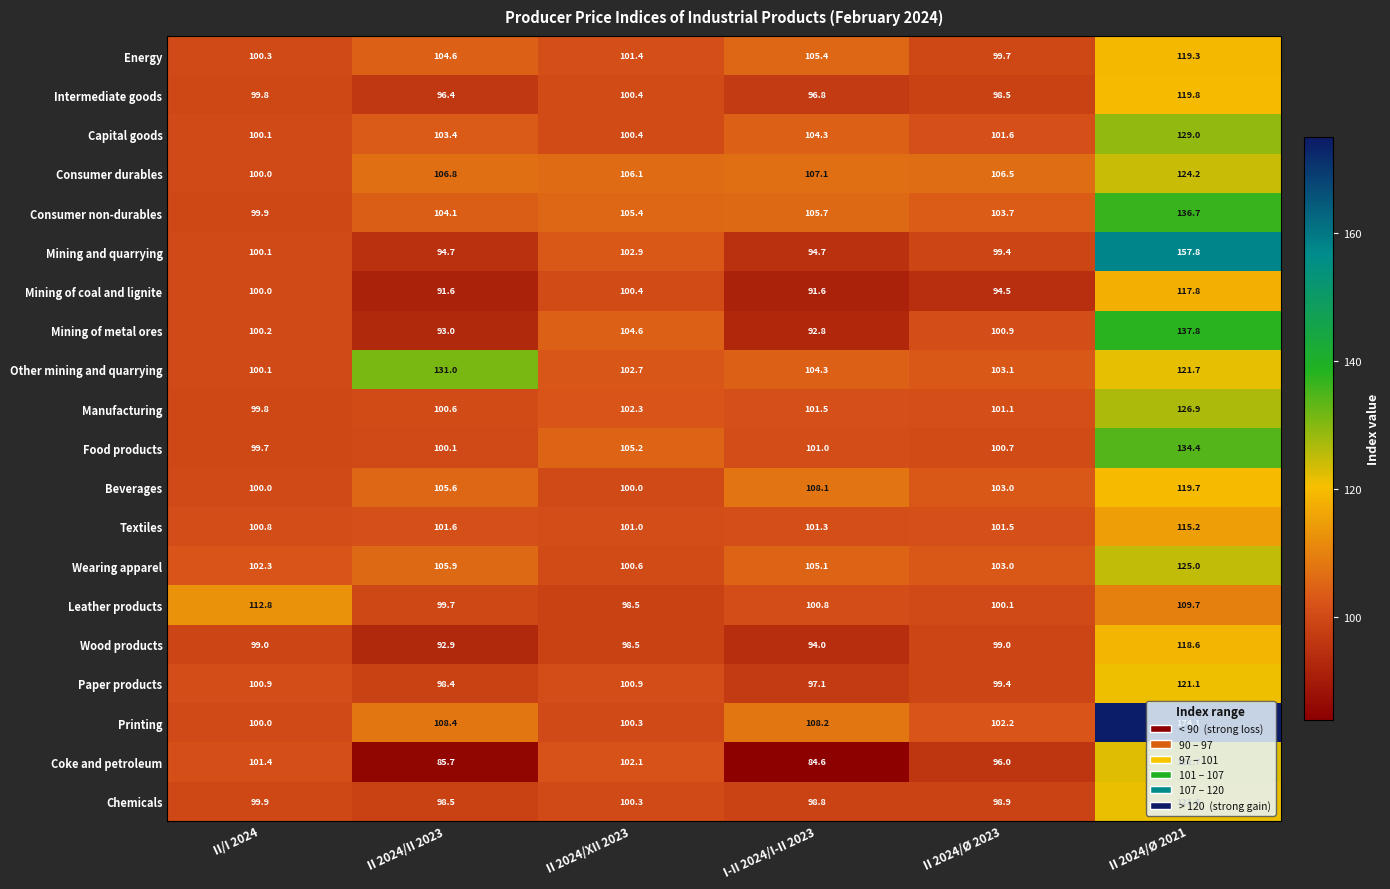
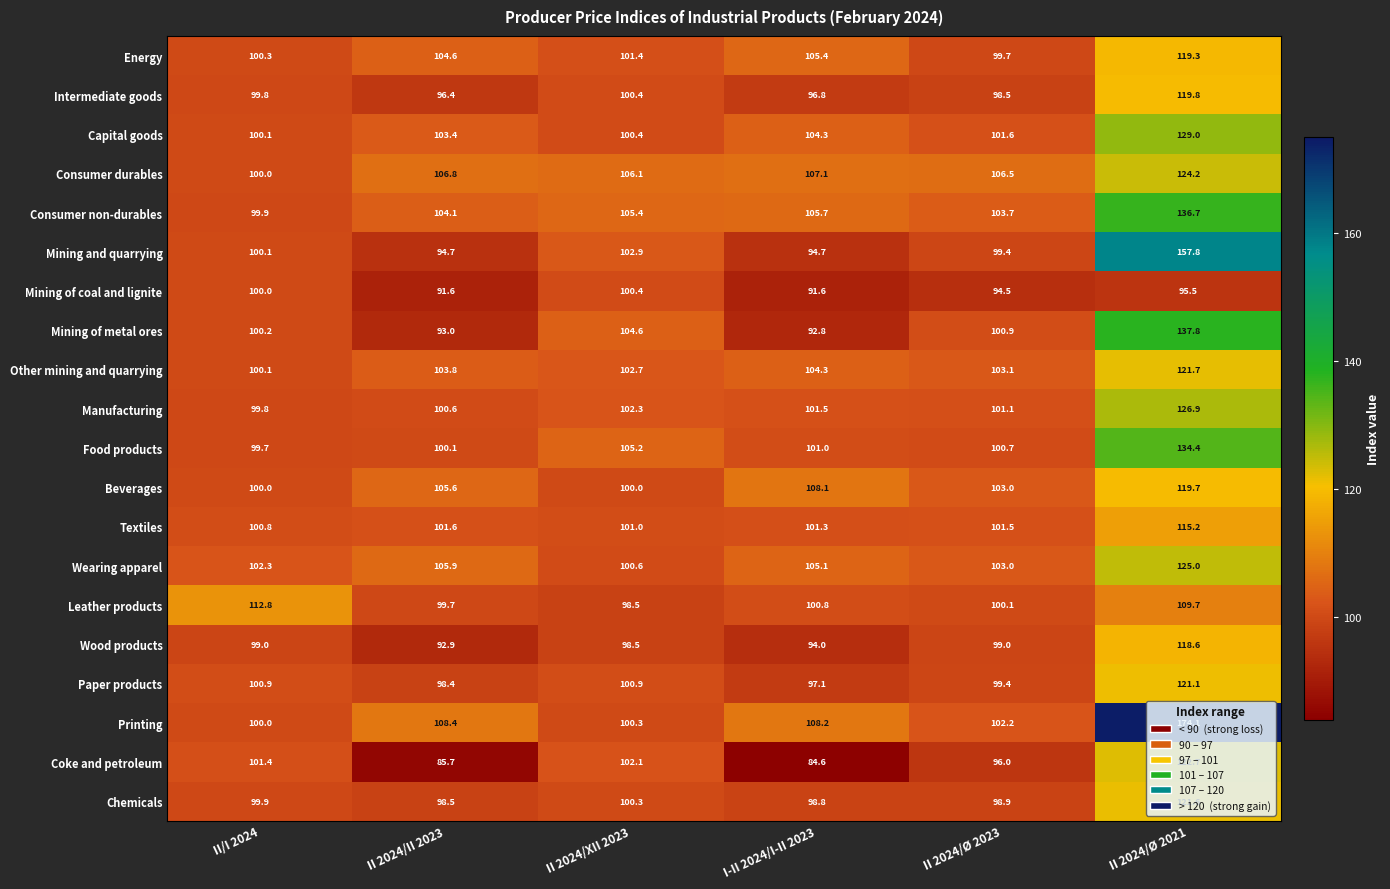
  {
    "Energy": {
      "II/I 2024": 100.3,
      "II 2024/II 2023": 104.6,
      "II 2024/XII 2023": 101.4,
      "I-II 2024/I-II 2023": 105.4,
      "II 2024/Ø 2023": 99.7,
      "II 2024/Ø 2021": 119.3
    },
    "Intermediate goods": {
      "II/I 2024": 99.8,
      "II 2024/II 2023": 96.4,
      "II 2024/XII 2023": 100.4,
      "I-II 2024/I-II 2023": 96.8,
      "II 2024/Ø 2023": 98.5,
      "II 2024/Ø 2021": 119.8
    },
    "Capital goods": {
      "II/I 2024": 100.1,
      "II 2024/II 2023": 103.4,
      "II 2024/XII 2023": 100.4,
      "I-II 2024/I-II 2023": 104.3,
      "II 2024/Ø 2023": 101.6,
      "II 2024/Ø 2021": 129.0
    },
    "Consumer durables": {
      "II/I 2024": 100.0,
      "II 2024/II 2023": 106.8,
      "II 2024/XII 2023": 106.1,
      "I-II 2024/I-II 2023": 107.1,
      "II 2024/Ø 2023": 106.5,
      "II 2024/Ø 2021": 124.2
    },
    "Consumer non-durables": {
      "II/I 2024": 99.9,
      "II 2024/II 2023": 104.1,
      "II 2024/XII 2023": 105.4,
      "I-II 2024/I-II 2023": 105.7,
      "II 2024/Ø 2023": 103.7,
      "II 2024/Ø 2021": 136.7
    },
    "Mining and quarrying": {
      "II/I 2024": 100.1,
      "II 2024/II 2023": 94.7,
      "II 2024/XII 2023": 102.9,
      "I-II 2024/I-II 2023": 94.7,
      "II 2024/Ø 2023": 99.4,
      "II 2024/Ø 2021": 157.8
    },
    "Mining of coal and lignite": {
      "II/I 2024": 100.0,
      "II 2024/II 2023": 91.6,
      "II 2024/XII 2023": 100.4,
      "I-II 2024/I-II 2023": 91.6,
      "II 2024/Ø 2023": 94.5,
-     "II 2024/Ø 2021": 117.8
+     "II 2024/Ø 2021": 95.5
    },
    "Mining of metal ores": {
      "II/I 2024": 100.2,
      "II 2024/II 2023": 93.0,
      "II 2024/XII 2023": 104.6,
      "I-II 2024/I-II 2023": 92.8,
      "II 2024/Ø 2023": 100.9,
      "II 2024/Ø 2021": 137.8
    },
    "Other mining and quarrying": {
      "II/I 2024": 100.1,
-     "II 2024/II 2023": 131.0,
+     "II 2024/II 2023": 103.8,
      "II 2024/XII 2023": 102.7,
      "I-II 2024/I-II 2023": 104.3,
      "II 2024/Ø 2023": 103.1,
      "II 2024/Ø 2021": 121.7
    },
    "Manufacturing": {
      "II/I 2024": 99.8,
      "II 2024/II 2023": 100.6,
      "II 2024/XII 2023": 102.3,
      "I-II 2024/I-II 2023": 101.5,
      "II 2024/Ø 2023": 101.1,
      "II 2024/Ø 2021": 126.9
    },
    "Food products": {
      "II/I 2024": 99.7,
      "II 2024/II 2023": 100.1,
      "II 2024/XII 2023": 105.2,
      "I-II 2024/I-II 2023": 101.0,
      "II 2024/Ø 2023": 100.7,
      "II 2024/Ø 2021": 134.4
    },
    "Beverages": {
      "II/I 2024": 100.0,
      "II 2024/II 2023": 105.6,
      "II 2024/XII 2023": 100.0,
      "I-II 2024/I-II 2023": 108.1,
      "II 2024/Ø 2023": 103.0,
      "II 2024/Ø 2021": 119.7
    },
    "Textiles": {
      "II/I 2024": 100.8,
      "II 2024/II 2023": 101.6,
      "II 2024/XII 2023": 101.0,
      "I-II 2024/I-II 2023": 101.3,
      "II 2024/Ø 2023": 101.5,
      "II 2024/Ø 2021": 115.2
    },
    "Wearing apparel": {
      "II/I 2024": 102.3,
      "II 2024/II 2023": 105.9,
      "II 2024/XII 2023": 100.6,
      "I-II 2024/I-II 2023": 105.1,
      "II 2024/Ø 2023": 103.0,
      "II 2024/Ø 2021": 125.0
    },
    "Leather products": {
      "II/I 2024": 112.8,
      "II 2024/II 2023": 99.7,
      "II 2024/XII 2023": 98.5,
      "I-II 2024/I-II 2023": 100.8,
      "II 2024/Ø 2023": 100.1,
      "II 2024/Ø 2021": 109.7
    },
    "Wood products": {
      "II/I 2024": 99.0,
      "II 2024/II 2023": 92.9,
      "II 2024/XII 2023": 98.5,
      "I-II 2024/I-II 2023": 94.0,
      "II 2024/Ø 2023": 99.0,
      "II 2024/Ø 2021": 118.6
    },
    "Paper products": {
      "II/I 2024": 100.9,
      "II 2024/II 2023": 98.4,
      "II 2024/XII 2023": 100.9,
      "I-II 2024/I-II 2023": 97.1,
      "II 2024/Ø 2023": 99.4,
      "II 2024/Ø 2021": 121.1
    },
    "Printing": {
      "II/I 2024": 100.0,
      "II 2024/II 2023": 108.4,
      "II 2024/XII 2023": 100.3,
      "I-II 2024/I-II 2023": 108.2,
      "II 2024/Ø 2023": 102.2
    },
    "Coke and petroleum": {
      "II/I 2024": 101.4,
      "II 2024/II 2023": 85.7,
      "II 2024/XII 2023": 102.1,
      "I-II 2024/I-II 2023": 84.6,
      "II 2024/Ø 2023": 96.0
    },
    "Chemicals": {
      "II/I 2024": 99.9,
      "II 2024/II 2023": 98.5,
      "II 2024/XII 2023": 100.3,
      "I-II 2024/I-II 2023": 98.8,
      "II 2024/Ø 2023": 98.9
    }
  }
